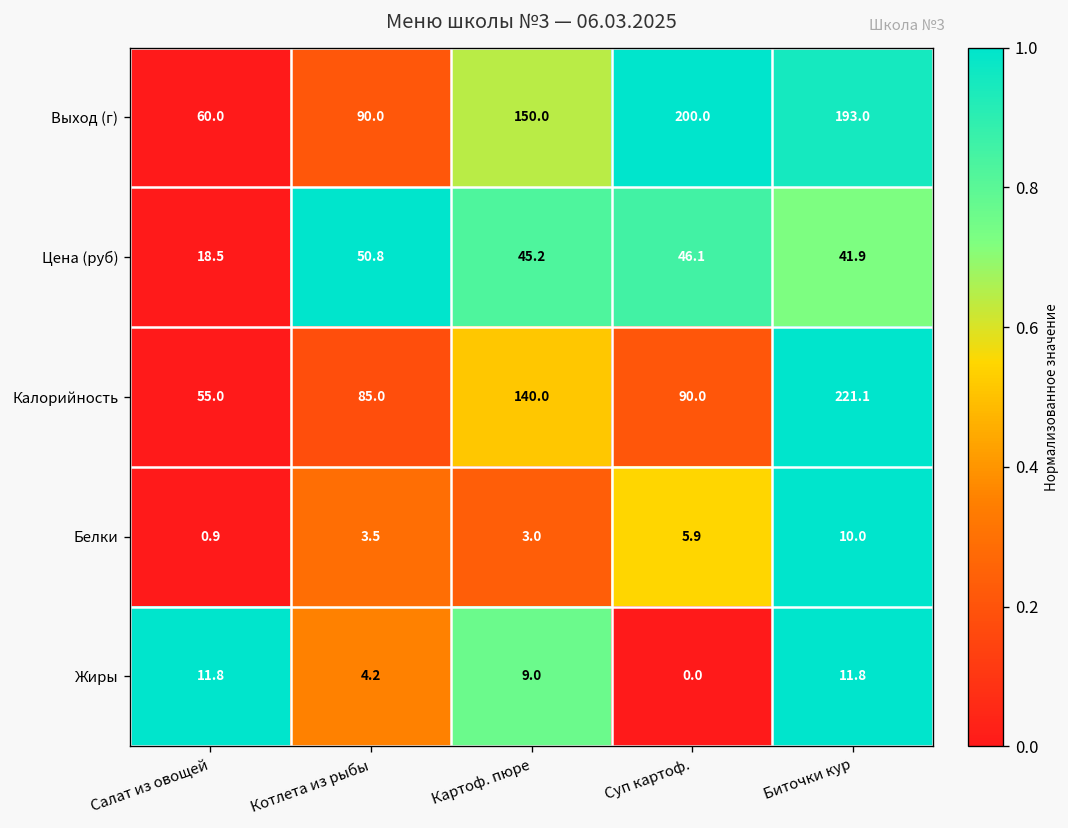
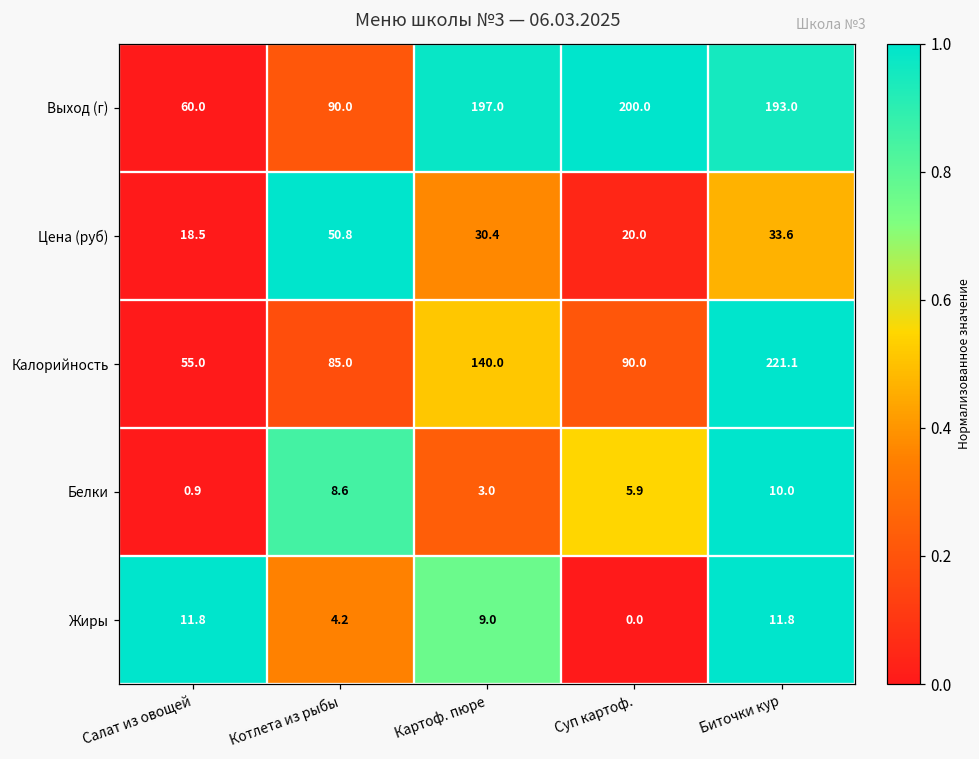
  {
    "Выход (г)": {
      "Салат из овощей": 60.0,
      "Котлета из рыбы": 90.0,
-     "Картоф. пюре": 150.0,
+     "Картоф. пюре": 197.0,
      "Суп картоф.": 200.0,
      "Биточки кур": 193.0
    },
    "Цена (руб)": {
      "Салат из овощей": 18.5,
      "Котлета из рыбы": 50.8,
-     "Картоф. пюре": 45.2,
-     "Суп картоф.": 46.1,
-     "Биточки кур": 41.9
+     "Картоф. пюре": 30.4,
+     "Суп картоф.": 20.0,
+     "Биточки кур": 33.6
    },
    "Калорийность": {
      "Салат из овощей": 55.0,
      "Котлета из рыбы": 85.0,
      "Картоф. пюре": 140.0,
      "Суп картоф.": 90.0,
      "Биточки кур": 221.1
    },
    "Белки": {
      "Салат из овощей": 0.9,
-     "Котлета из рыбы": 3.5,
+     "Котлета из рыбы": 8.6,
      "Картоф. пюре": 3.0,
      "Суп картоф.": 5.9,
      "Биточки кур": 10.0
    },
    "Жиры": {
      "Салат из овощей": 11.8,
      "Котлета из рыбы": 4.2,
      "Картоф. пюре": 9.0,
      "Суп картоф.": 0.0,
      "Биточки кур": 11.8
    }
  }
